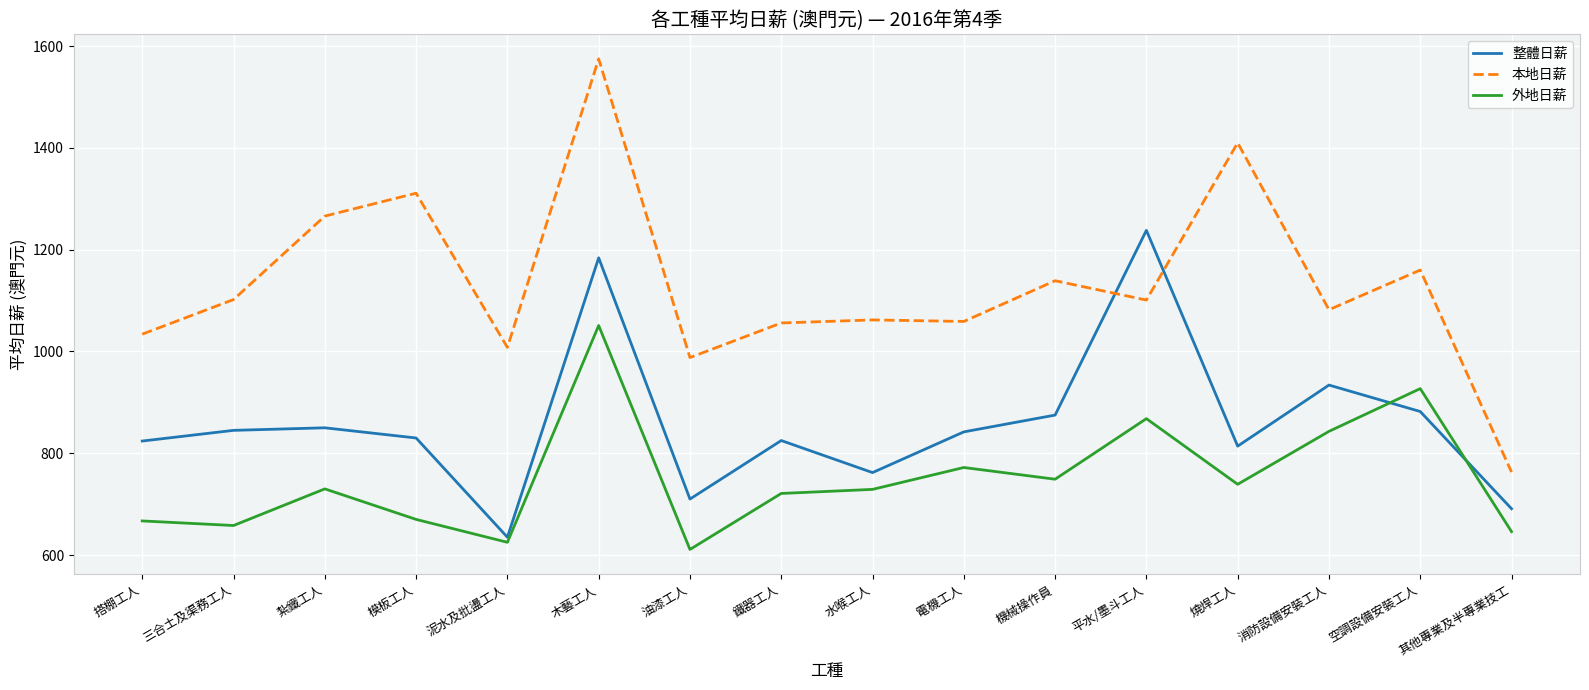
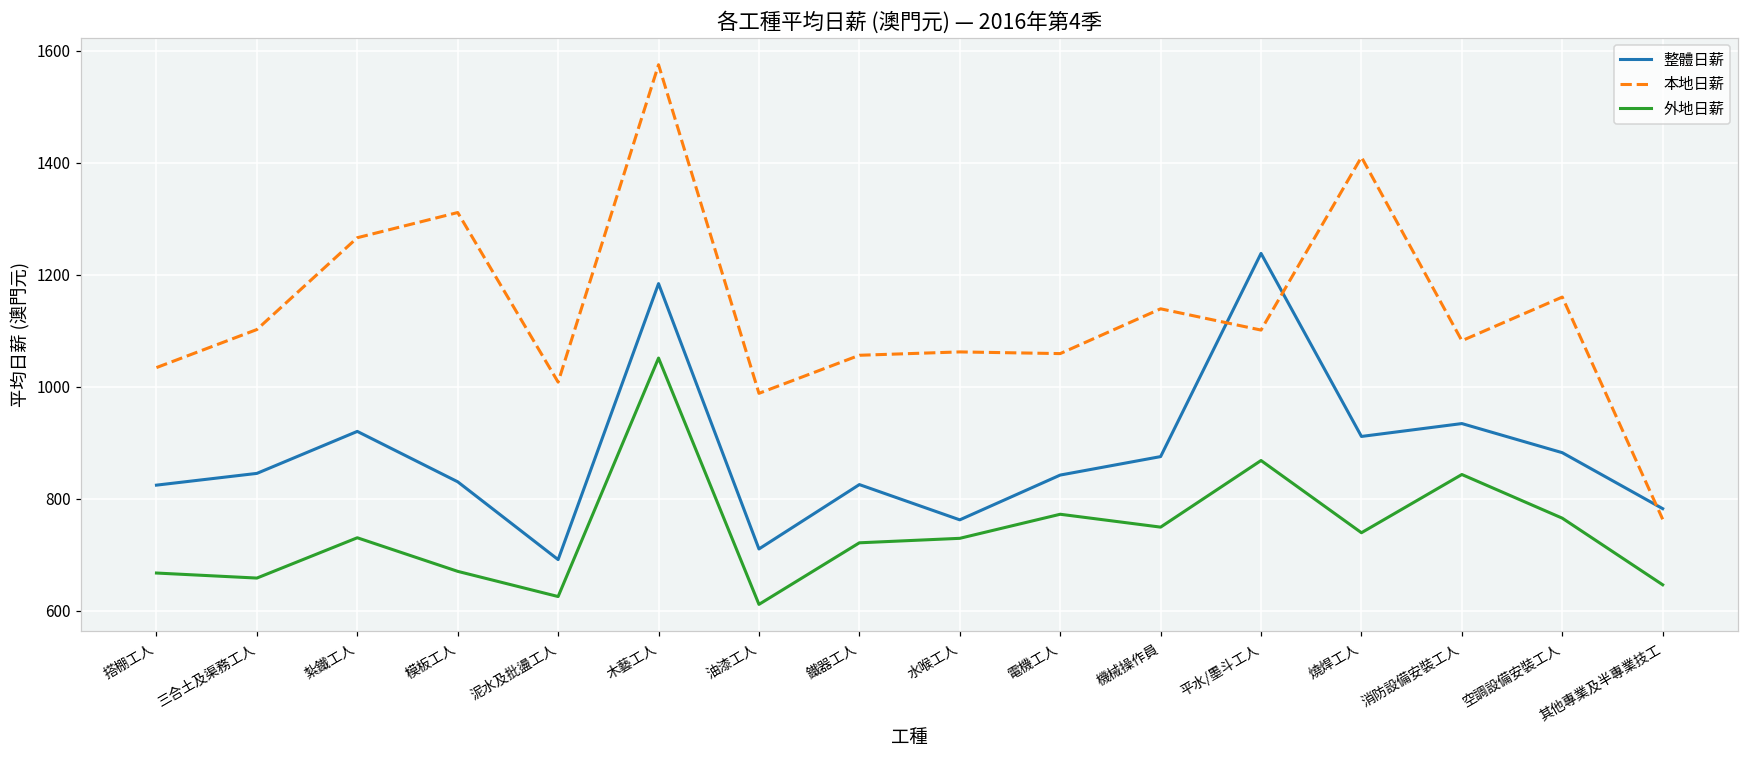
  {
    "整體日薪": {
      "搭棚工人": 820,
      "三合土及渠務工人": 850,
-     "紮鐵工人": 850,
+     "紮鐵工人": 920,
      "模板工人": 830,
-     "泥水及批盪工人": 640,
+     "泥水及批盪工人": 690,
      "木藝工人": 1180,
      "油漆工人": 710,
      "鐵器工人": 830,
      "水喉工人": 760,
      "電機工人": 840,
      "機械操作員": 880,
      "平水/墨斗工人": 1240,
-     "燒焊工人": 810,
+     "燒焊工人": 910,
      "消防設備安裝工人": 930,
      "空調設備安裝工人": 880,
-     "其他專業及半專業技工": 690
+     "其他專業及半專業技工": 780
    },
    "本地日薪": {
      "搭棚工人": 1030,
      "三合土及渠務工人": 1100,
      "紮鐵工人": 1270,
      "模板工人": 1310,
      "泥水及批盪工人": 1010,
      "木藝工人": 1580,
      "油漆工人": 990,
      "鐵器工人": 1060,
      "水喉工人": 1060,
      "電機工人": 1060,
      "機械操作員": 1140,
      "平水/墨斗工人": 1100,
      "燒焊工人": 1410,
      "消防設備安裝工人": 1080,
      "空調設備安裝工人": 1160,
      "其他專業及半專業技工": 760
    },
    "外地日薪": {
      "搭棚工人": 670,
      "三合土及渠務工人": 660,
      "紮鐵工人": 730,
      "模板工人": 670,
      "泥水及批盪工人": 630,
      "木藝工人": 1050,
      "油漆工人": 610,
      "鐵器工人": 720,
      "水喉工人": 730,
      "電機工人": 770,
      "機械操作員": 750,
      "平水/墨斗工人": 870,
      "燒焊工人": 740,
      "消防設備安裝工人": 840,
-     "空調設備安裝工人": 930,
+     "空調設備安裝工人": 770,
      "其他專業及半專業技工": 650
    }
  }
